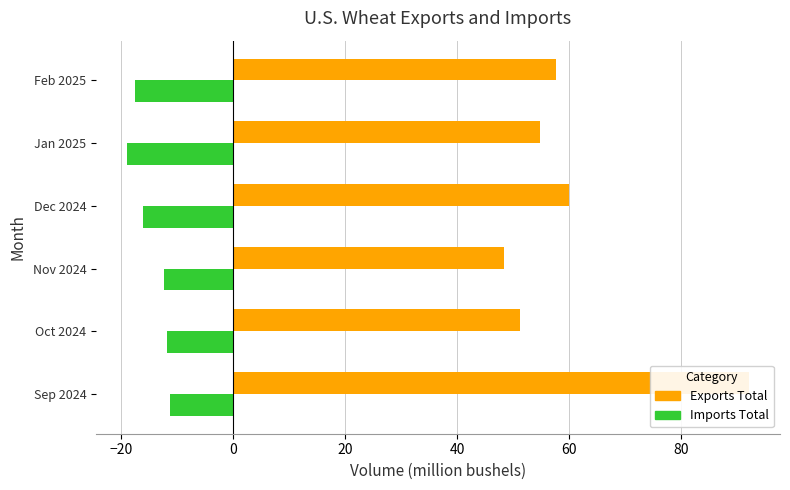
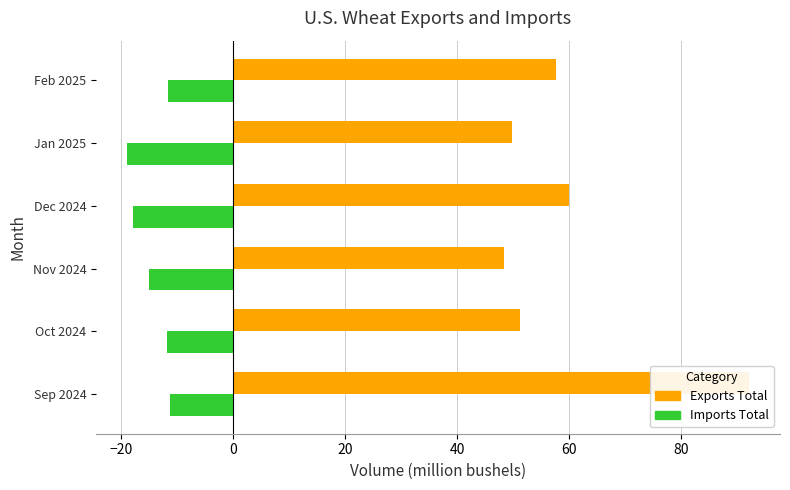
  {
    "Exports Total": {
      "Feb 2025": 58,
-     "Jan 2025": 55,
+     "Jan 2025": 50,
      "Dec 2024": 60,
      "Nov 2024": 48,
      "Oct 2024": 51
    },
    "Imports Total": {
-     "Feb 2025": -18,
+     "Feb 2025": -12,
      "Jan 2025": -19,
-     "Dec 2024": -16,
-     "Nov 2024": -12,
+     "Dec 2024": -18,
+     "Nov 2024": -15,
      "Oct 2024": -12,
      "Sep 2024": -11
    }
  }
